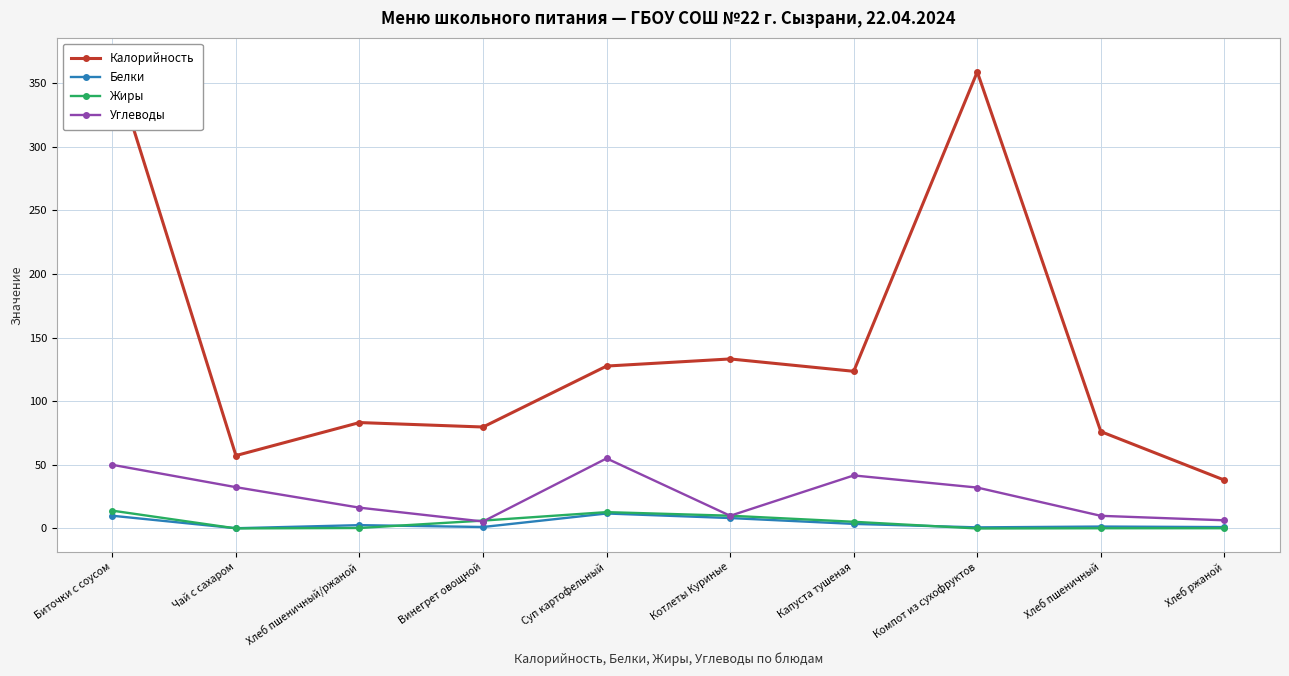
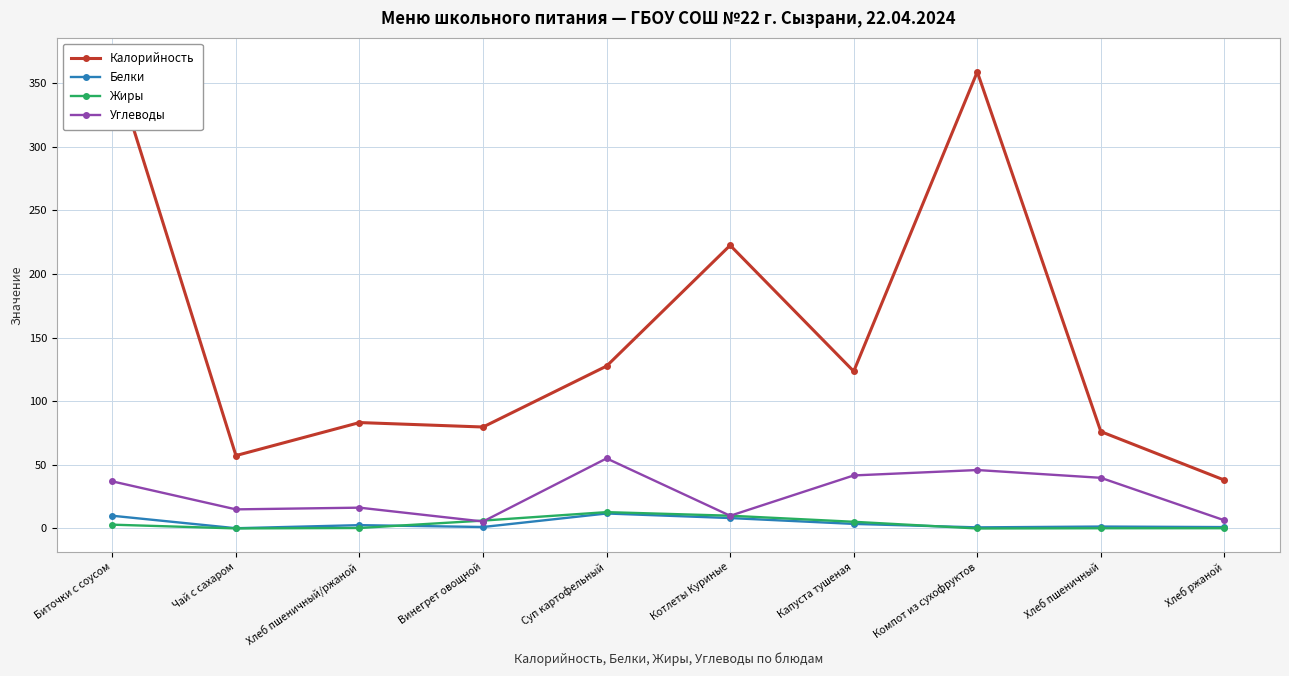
  {
    "Калорийность": {
      "Чай с сахаром": 57,
      "Хлеб пшеничный/ржаной": 83,
      "Винегрет овощной": 80,
      "Суп картофельный": 128,
-     "Котлеты Куриные": 133,
+     "Котлеты Куриные": 222,
      "Капуста тушеная": 123,
      "Компот из сухофруктов": 359,
      "Хлеб пшеничный": 76,
      "Хлеб ржаной": 38
    },
    "Белки": {
      "Биточки с соусом": 10,
      "Хлеб пшеничный/ржаной": 3,
      "Винегрет овощной": 1
    },
    "Жиры": {
-     "Биточки с соусом": 14,
+     "Биточки с соусом": 3,
      "Хлеб пшеничный/ржаной": 0
    },
    "Углеводы": {
-     "Биточки с соусом": 50,
-     "Чай с сахаром": 32,
+     "Биточки с соусом": 37,
+     "Чай с сахаром": 15,
      "Хлеб пшеничный/ржаной": 16,
      "Суп картофельный": 55,
      "Капуста тушеная": 42,
-     "Компот из сухофруктов": 32,
-     "Хлеб пшеничный": 10,
+     "Компот из сухофруктов": 46,
+     "Хлеб пшеничный": 40,
      "Хлеб ржаной": 6
    }
  }
